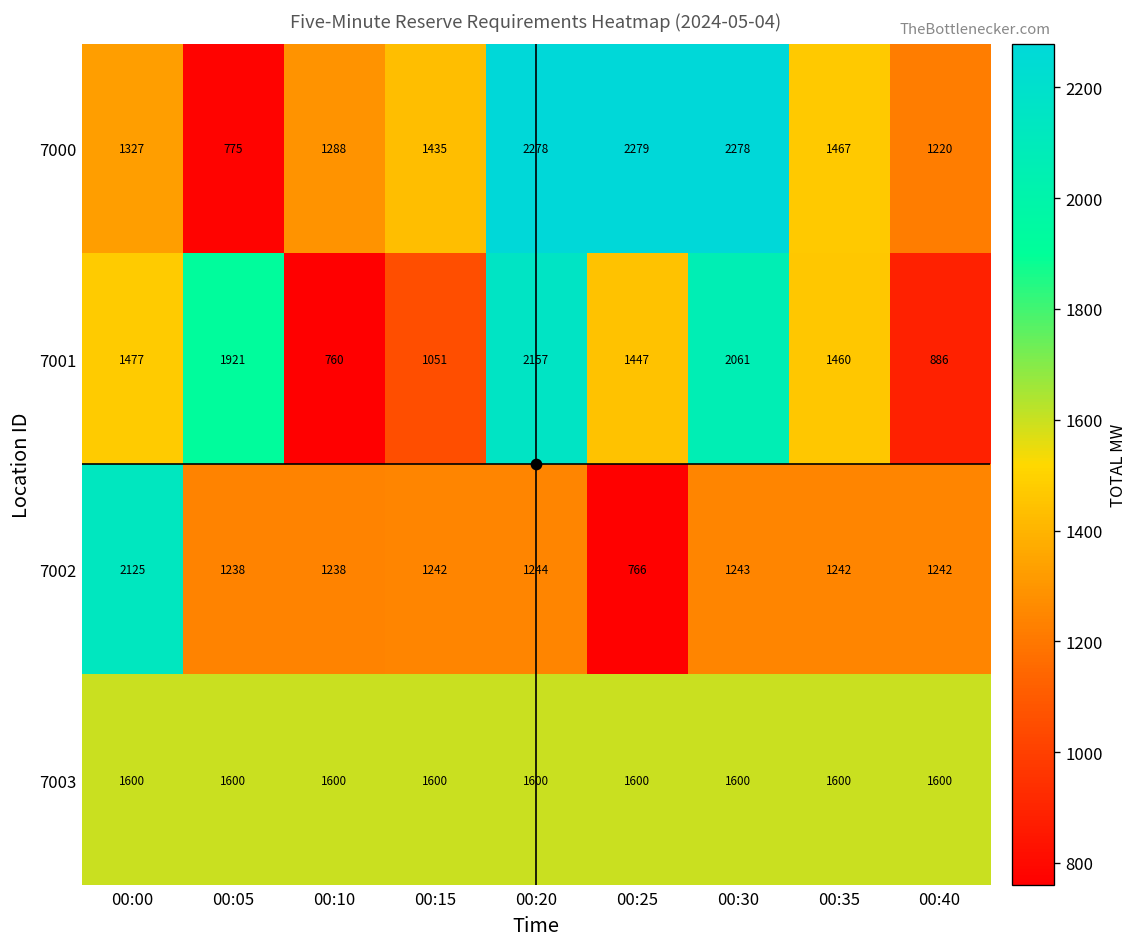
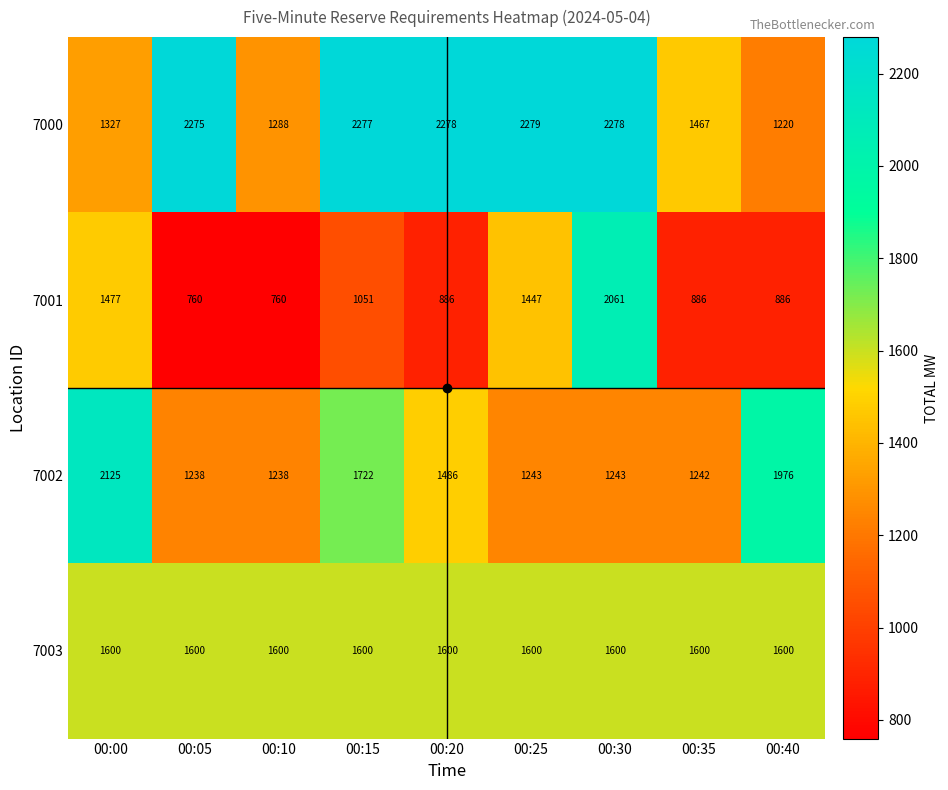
  {
    "7000": {
      "00:00": 1327,
-     "00:05": 775,
+     "00:05": 2275,
      "00:10": 1288,
-     "00:15": 1435,
+     "00:15": 2277,
      "00:20": 2278,
      "00:25": 2279,
      "00:30": 2278,
      "00:35": 1467,
      "00:40": 1220
    },
    "7001": {
      "00:00": 1477,
-     "00:05": 1921,
+     "00:05": 760,
      "00:10": 760,
      "00:15": 1051,
-     "00:20": 2157,
+     "00:20": 886,
      "00:25": 1447,
      "00:30": 2061,
-     "00:35": 1460,
+     "00:35": 886,
      "00:40": 886
    },
    "7002": {
      "00:00": 2125,
      "00:05": 1238,
      "00:10": 1238,
-     "00:15": 1242,
-     "00:20": 1244,
-     "00:25": 766,
+     "00:15": 1722,
+     "00:20": 1486,
+     "00:25": 1243,
      "00:30": 1243,
      "00:35": 1242,
-     "00:40": 1242
+     "00:40": 1976
    },
    "7003": {
      "00:00": 1600,
      "00:05": 1600,
      "00:10": 1600,
      "00:15": 1600,
      "00:20": 1600,
      "00:25": 1600,
      "00:30": 1600,
      "00:35": 1600,
      "00:40": 1600
    }
  }
